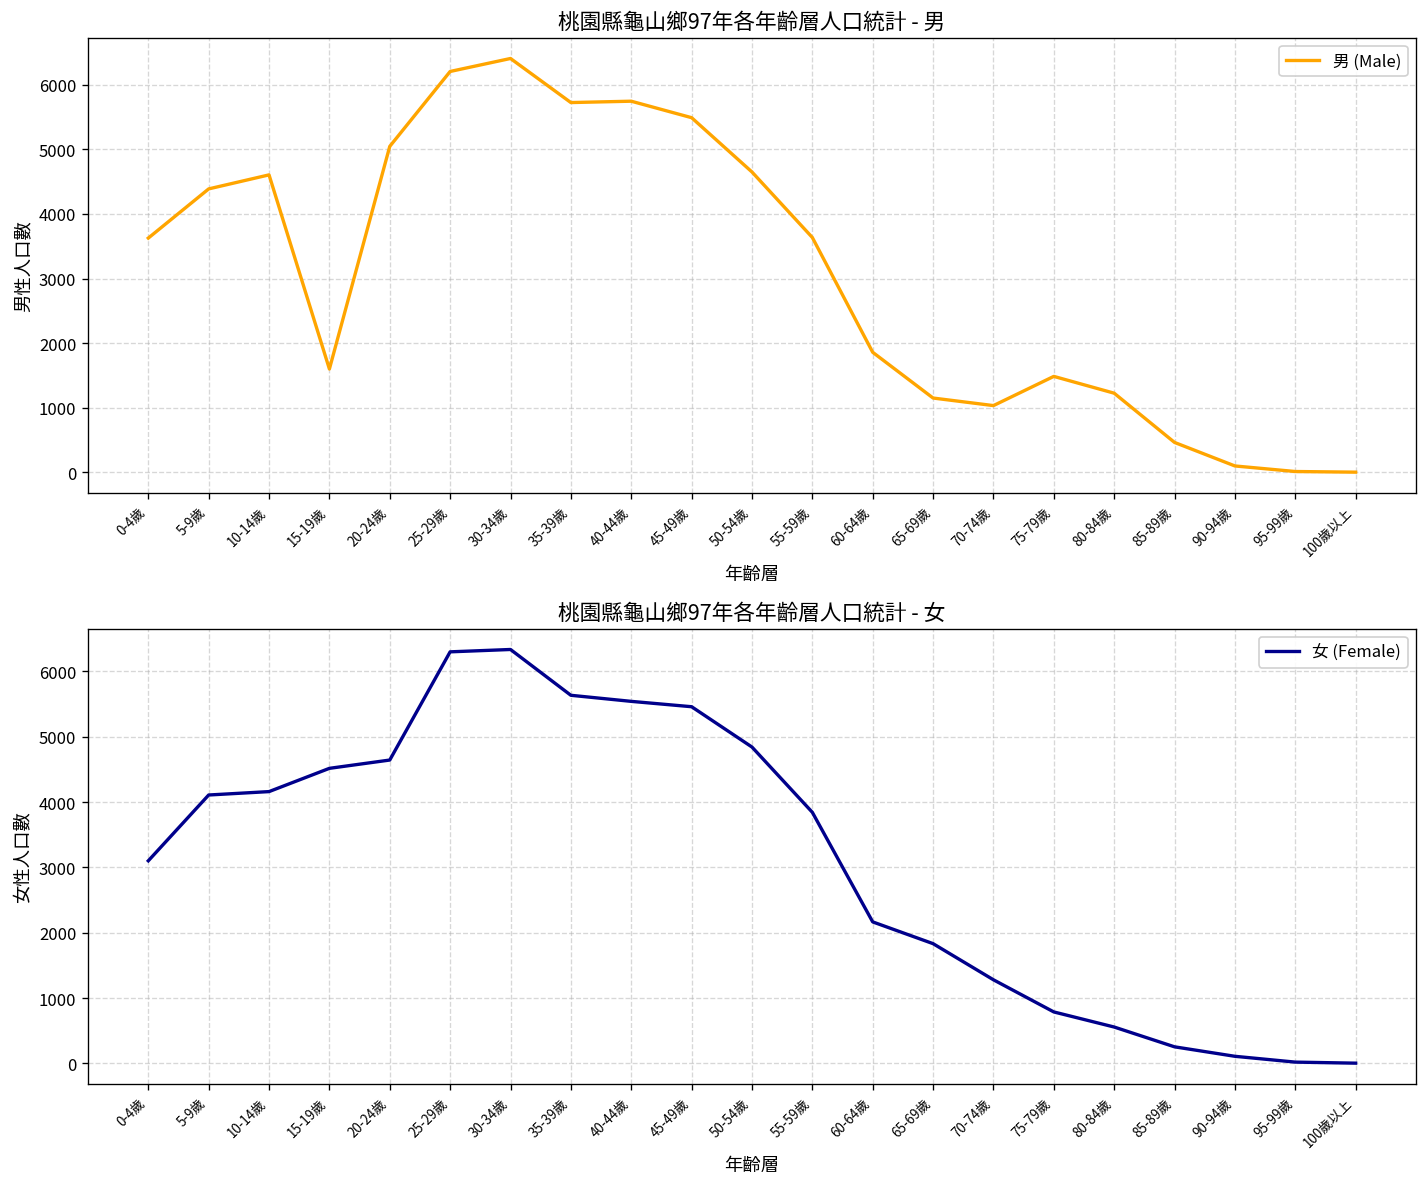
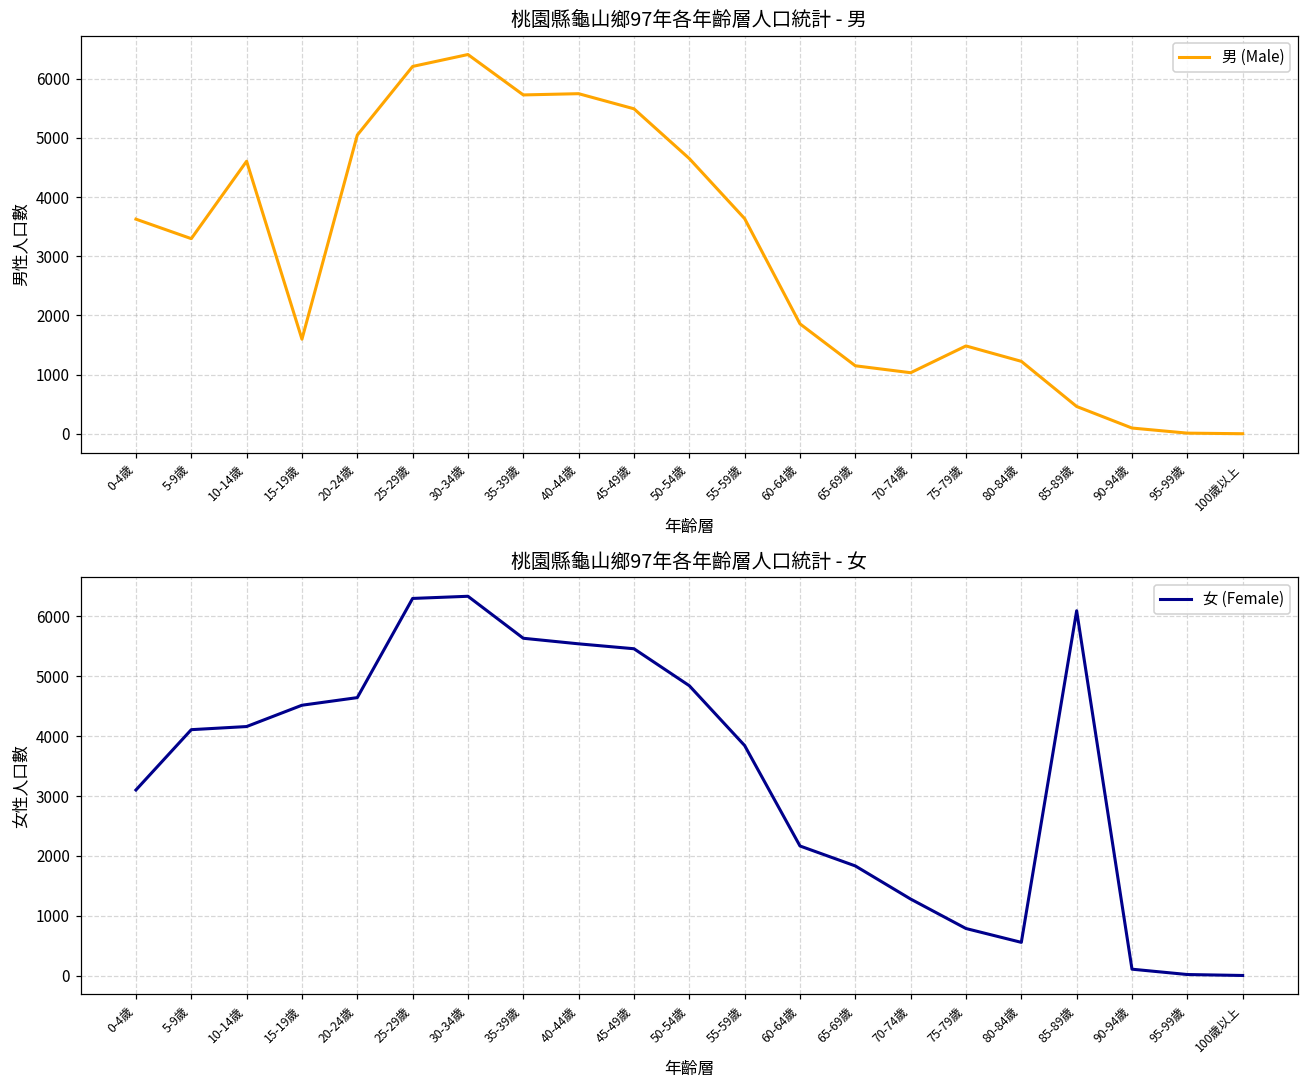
  {
    "桃園縣龜山鄉97年各年齡層人口統計 - 男": {
      "0-4歲": 3600,
-     "5-9歲": 4400,
+     "5-9歲": 3300,
      "10-14歲": 4600,
      "15-19歲": 1600,
      "20-24歲": 5000,
      "25-29歲": 6200,
      "30-34歲": 6400,
      "35-39歲": 5700,
      "40-44歲": 5700,
      "45-49歲": 5500,
      "50-54歲": 4600,
      "55-59歲": 3600,
      "60-64歲": 1900,
      "65-69歲": 1200,
      "70-74歲": 1000,
      "75-79歲": 1500,
      "80-84歲": 1200,
      "85-89歲": 500,
      "90-94歲": 100,
      "95-99歲": 0,
      "100歲以上": 0
    },
    "桃園縣龜山鄉97年各年齡層人口統計 - 女": {
      "0-4歲": 3100,
      "5-9歲": 4100,
      "10-14歲": 4200,
      "15-19歲": 4500,
      "20-24歲": 4600,
      "25-29歲": 6300,
      "30-34歲": 6300,
      "35-39歲": 5600,
      "40-44歲": 5500,
      "45-49歲": 5500,
      "50-54歲": 4800,
      "55-59歲": 3800,
      "60-64歲": 2200,
      "65-69歲": 1800,
      "70-74歲": 1300,
      "75-79歲": 800,
      "80-84歲": 600,
-     "85-89歲": 300,
+     "85-89歲": 6100,
      "90-94歲": 100,
      "95-99歲": 0,
      "100歲以上": 0
    }
  }
